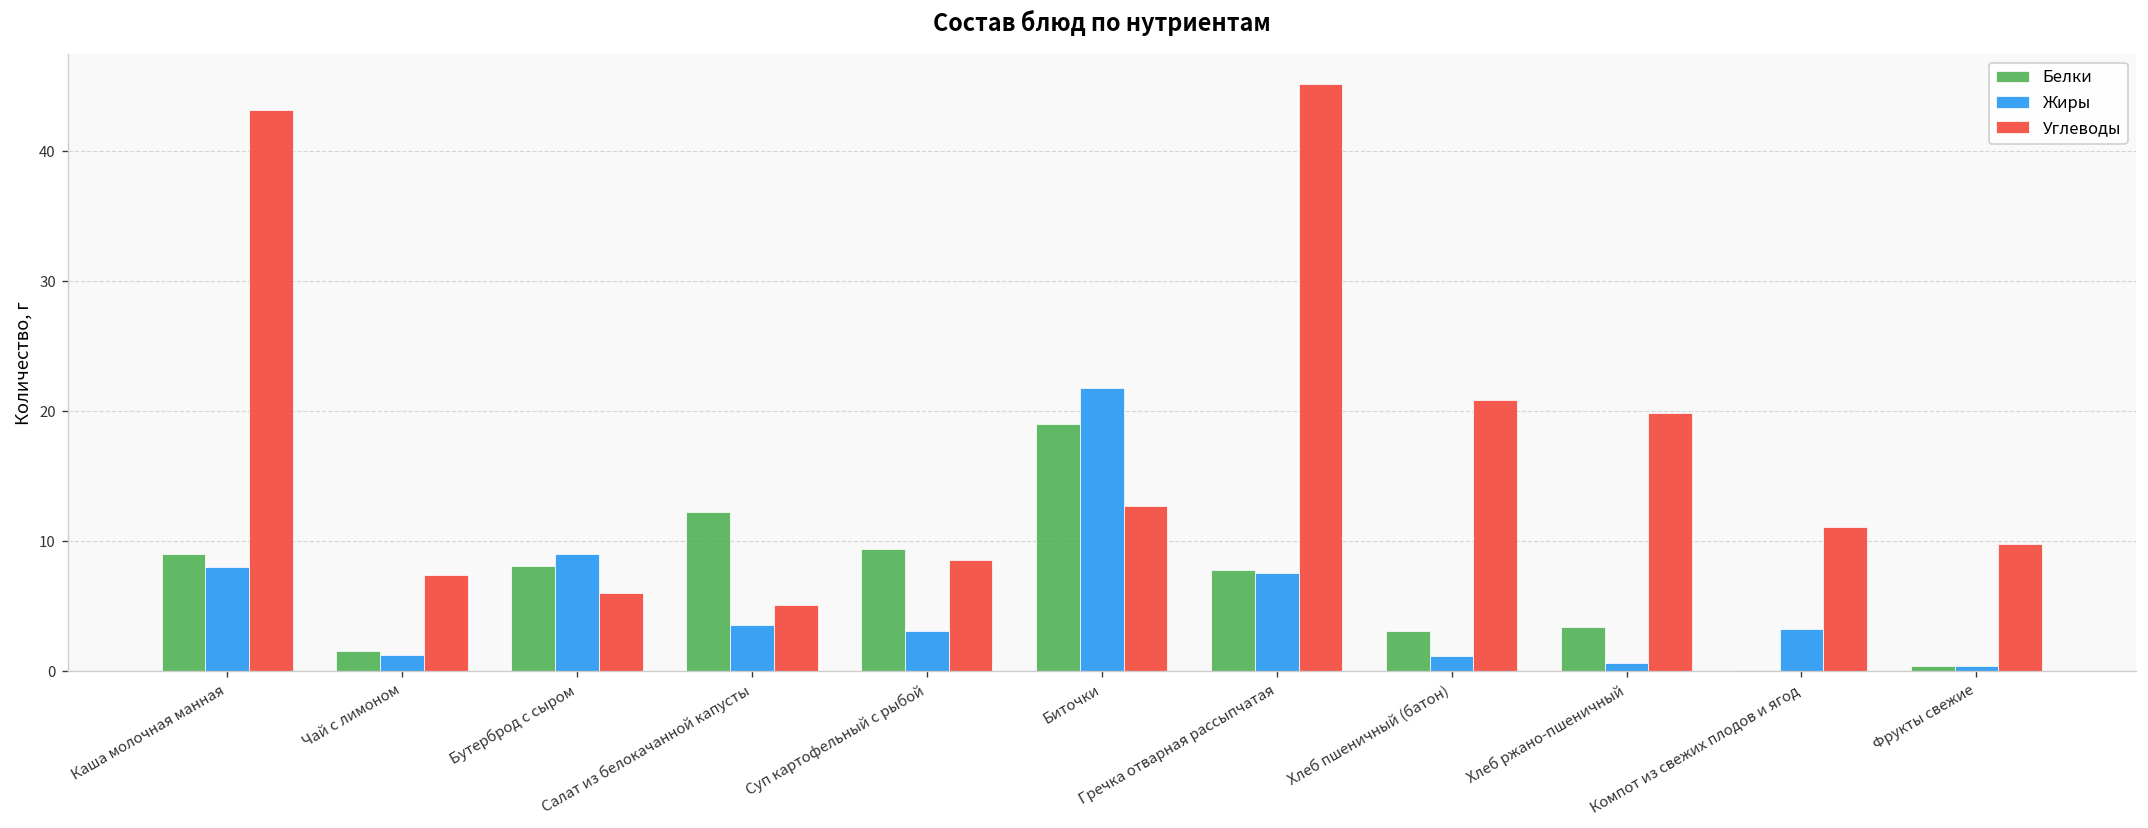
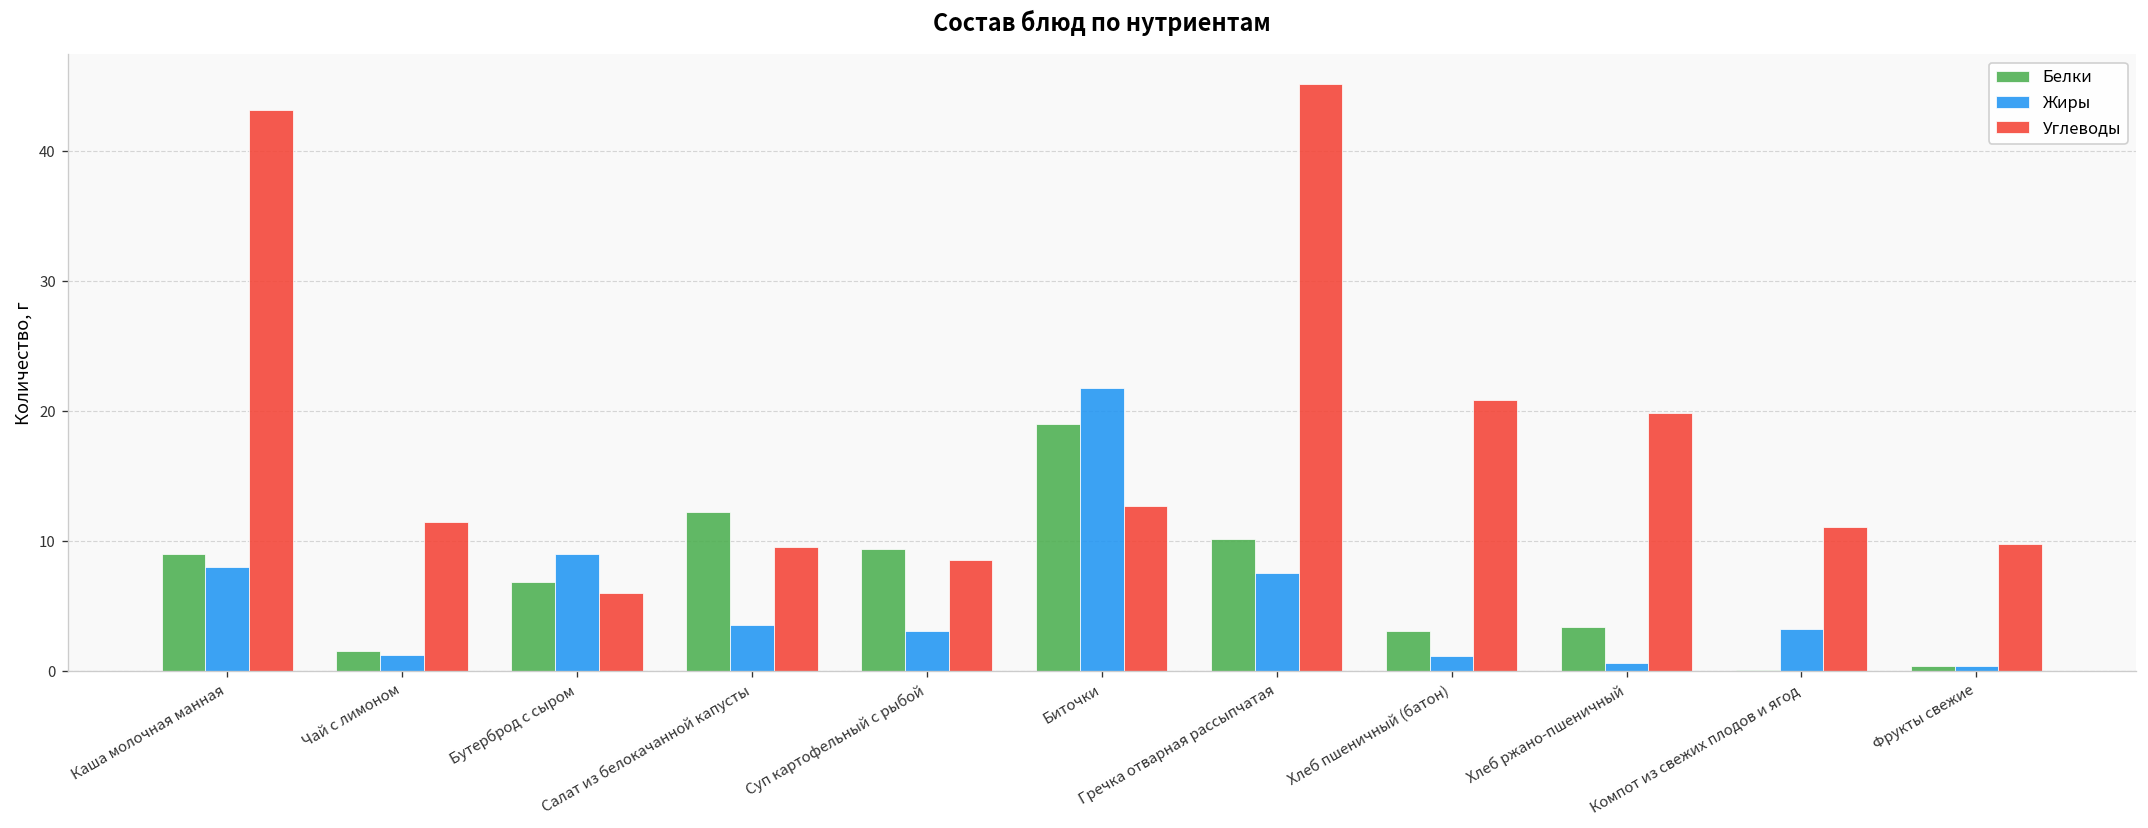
  {
    "Белки": {
      "Каша молочная манная": 9.0,
      "Чай с лимоном": 1.6,
-     "Бутерброд с сыром": 8.1,
+     "Бутерброд с сыром": 6.9,
      "Салат из белокачанной капусты": 12.3,
      "Суп картофельный с рыбой": 9.4,
      "Биточки": 19.0,
-     "Гречка отварная рассыпчатая": 7.8,
+     "Гречка отварная рассыпчатая": 10.2,
      "Хлеб пшеничный (батон)": 3.1,
      "Хлеб ржано-пшеничный": 3.4,
      "Фрукты свежие": 0.4
    },
    "Жиры": {
      "Каша молочная манная": 8.0,
      "Чай с лимоном": 1.3,
      "Бутерброд с сыром": 9.0,
      "Салат из белокачанной капусты": 3.6,
      "Суп картофельный с рыбой": 3.1,
      "Биточки": 21.8,
      "Гречка отварная рассыпчатая": 7.6,
      "Хлеб пшеничный (батон)": 1.2,
      "Хлеб ржано-пшеничный": 0.7,
      "Компот из свежих плодов и ягод": 3.3,
      "Фрукты свежие": 0.4
    },
    "Углеводы": {
      "Каша молочная манная": 43.2,
-     "Чай с лимоном": 7.4,
+     "Чай с лимоном": 11.5,
      "Бутерброд с сыром": 6.0,
-     "Салат из белокачанной капусты": 5.1,
+     "Салат из белокачанной капусты": 9.6,
      "Суп картофельный с рыбой": 8.6,
      "Биточки": 12.7,
      "Гречка отварная рассыпчатая": 45.2,
      "Хлеб пшеничный (батон)": 20.9,
      "Хлеб ржано-пшеничный": 19.9,
      "Компот из свежих плодов и ягод": 11.1,
      "Фрукты свежие": 9.8
    }
  }
